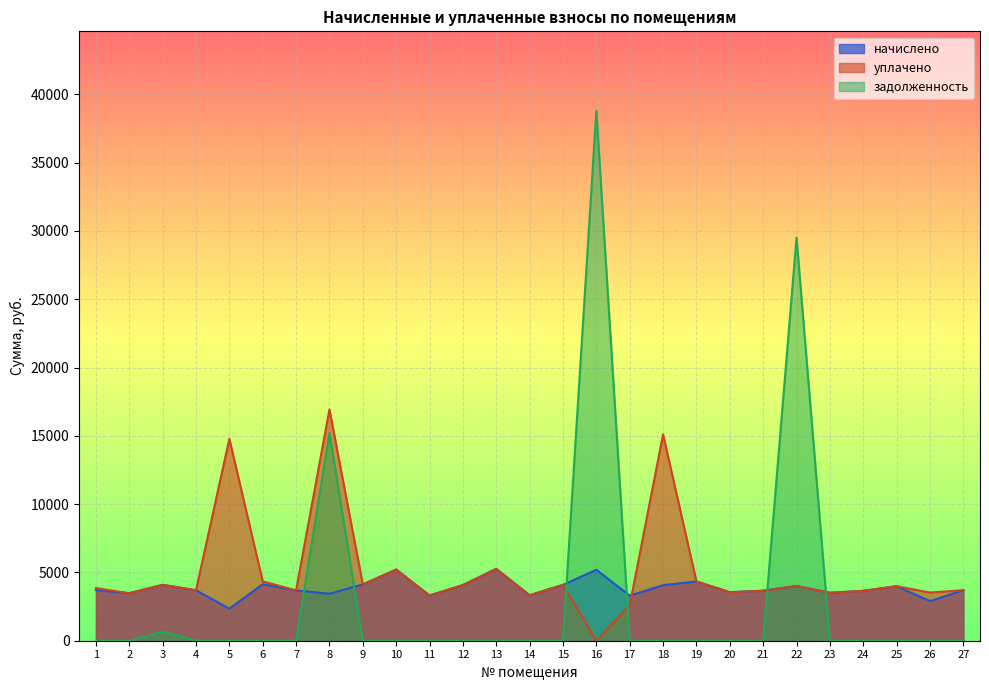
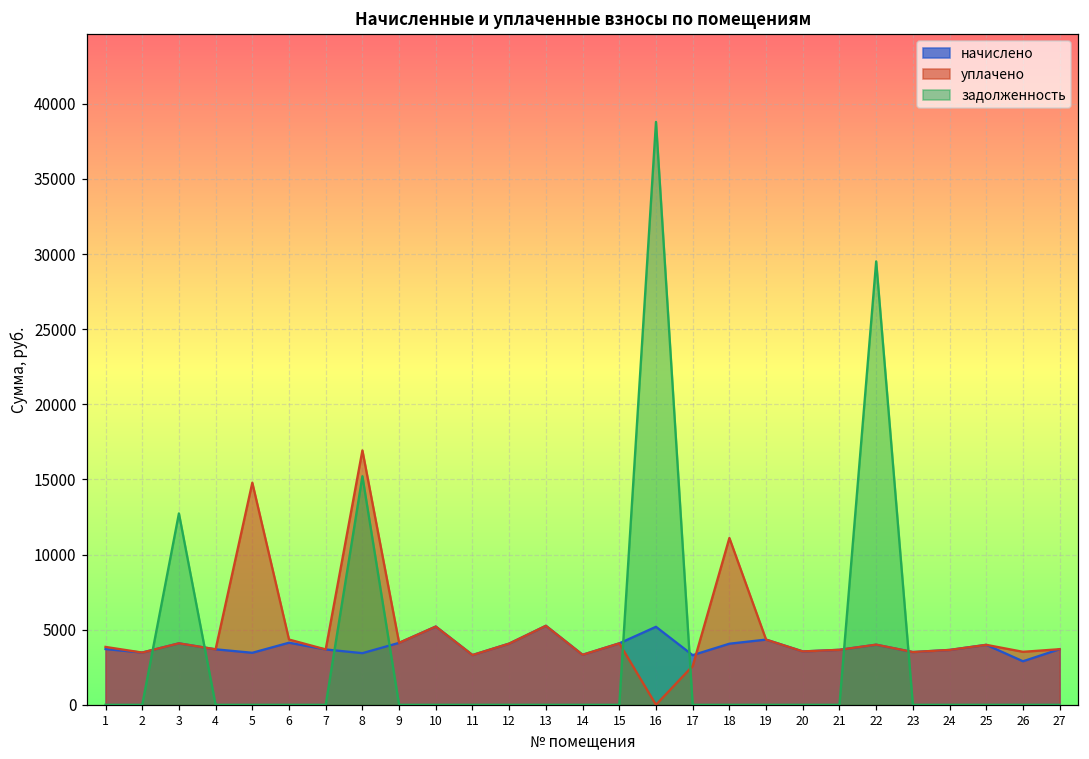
  {
    "начислено": {
-     "5": 2300,
+     "5": 3500,
      "6": 4100,
      "8": 3400,
      "16": 5200,
      "17": 3300,
      "18": 4100,
      "26": 2900
    },
    "уплачено": {
      "5": 14800,
      "6": 4300,
      "8": 16900,
      "16": 0,
      "17": 2600,
-     "18": 15100,
+     "18": 11100,
      "26": 3500
    },
    "задолженность": {
      "1": 0,
      "2": 0,
-     "3": 700,
+     "3": 12700,
      "4": 0,
      "5": 0,
      "6": 0,
      "7": 0,
      "8": 15200,
      "9": 0,
      "10": 0,
      "11": 0,
      "12": 0,
      "13": 0,
      "14": 0,
      "15": 0,
      "16": 38800,
      "17": 0,
      "18": 0,
      "19": 0,
      "20": 0,
      "21": 0,
      "22": 29500,
      "23": 0,
      "24": 0,
      "25": 0,
      "26": 0,
      "27": 0
    }
  }
